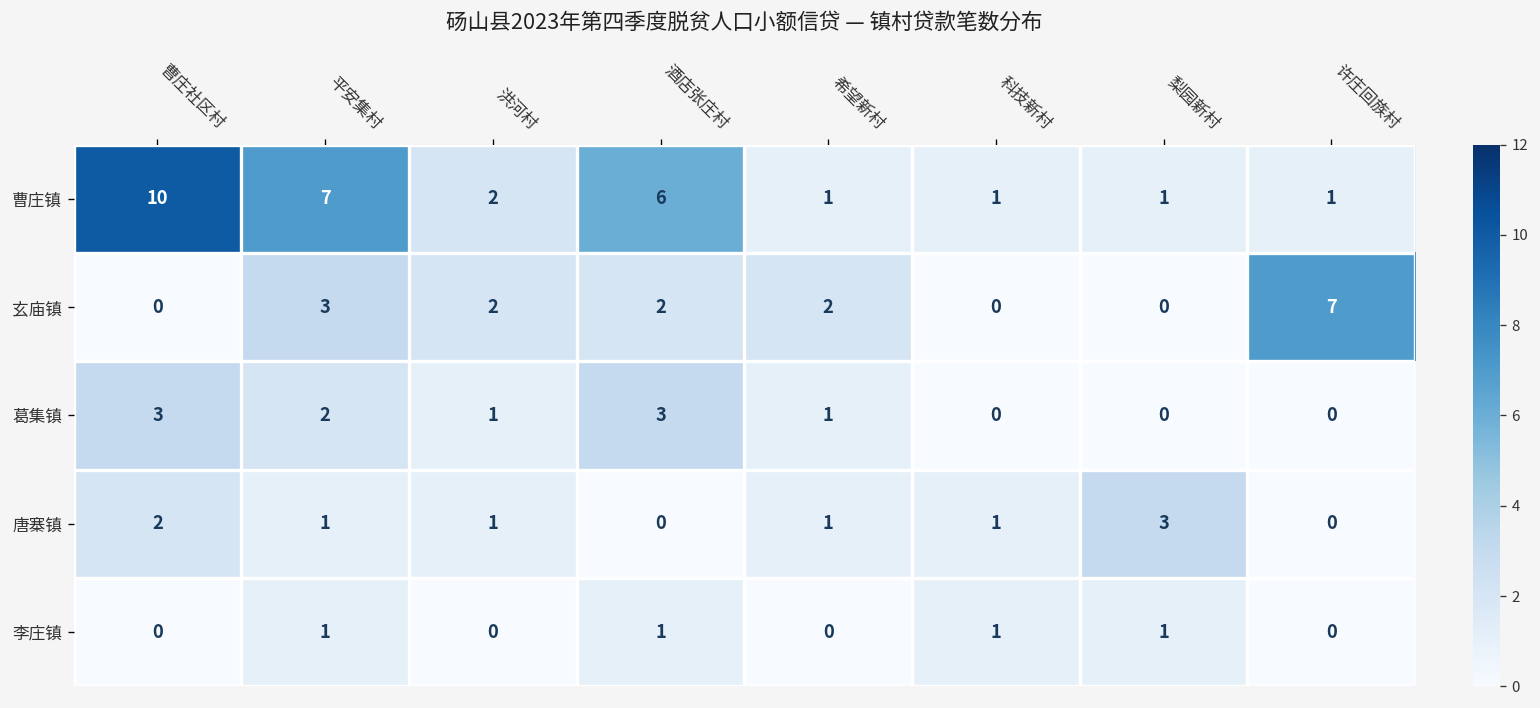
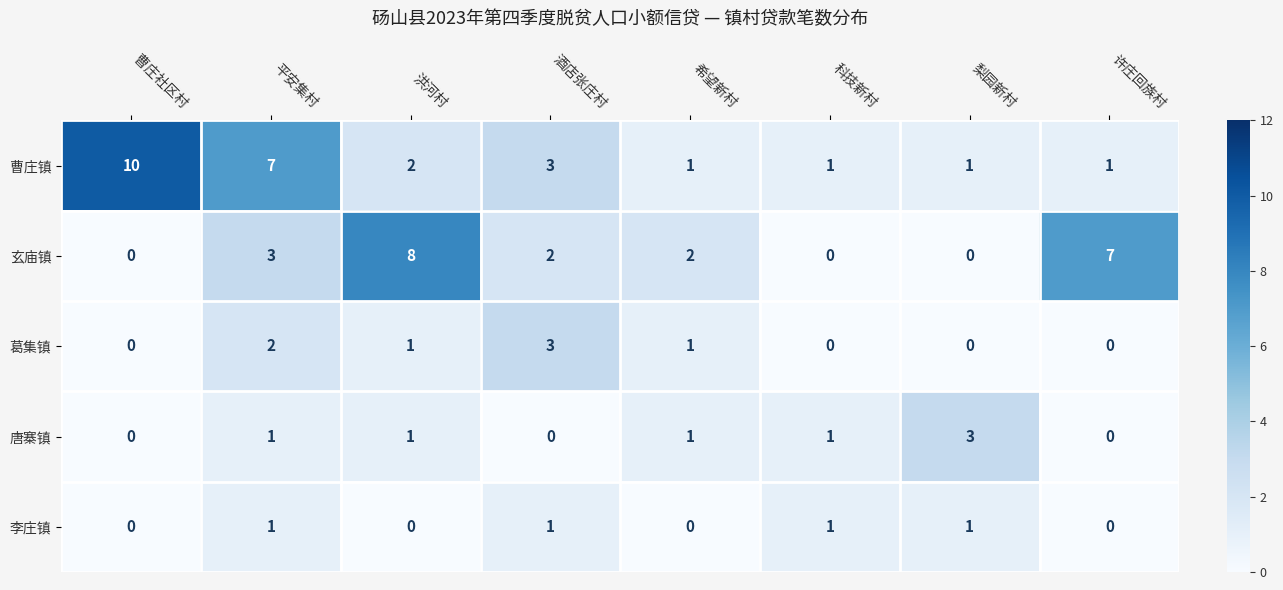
  {
    "曹庄镇": {
      "曹庄社区村": 10,
      "平安集村": 7,
      "洪河村": 2,
-     "酒店张庄村": 6,
+     "酒店张庄村": 3,
      "希望新村": 1,
      "科技新村": 1,
      "梨园新村": 1,
      "许庄回族村": 1
    },
    "玄庙镇": {
      "曹庄社区村": 0,
      "平安集村": 3,
-     "洪河村": 2,
+     "洪河村": 8,
      "酒店张庄村": 2,
      "希望新村": 2,
      "科技新村": 0,
      "梨园新村": 0,
      "许庄回族村": 7
    },
    "葛集镇": {
-     "曹庄社区村": 3,
+     "曹庄社区村": 0,
      "平安集村": 2,
      "洪河村": 1,
      "酒店张庄村": 3,
      "希望新村": 1,
      "科技新村": 0,
      "梨园新村": 0,
      "许庄回族村": 0
    },
    "唐寨镇": {
-     "曹庄社区村": 2,
+     "曹庄社区村": 0,
      "平安集村": 1,
      "洪河村": 1,
      "酒店张庄村": 0,
      "希望新村": 1,
      "科技新村": 1,
      "梨园新村": 3,
      "许庄回族村": 0
    },
    "李庄镇": {
      "曹庄社区村": 0,
      "平安集村": 1,
      "洪河村": 0,
      "酒店张庄村": 1,
      "希望新村": 0,
      "科技新村": 1,
      "梨园新村": 1,
      "许庄回族村": 0
    }
  }
